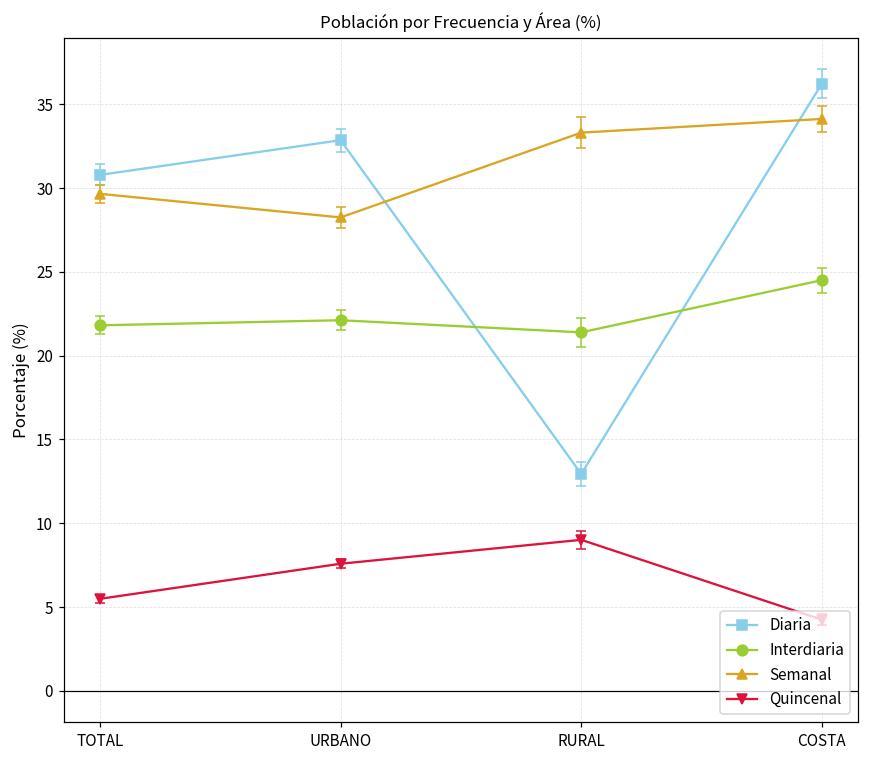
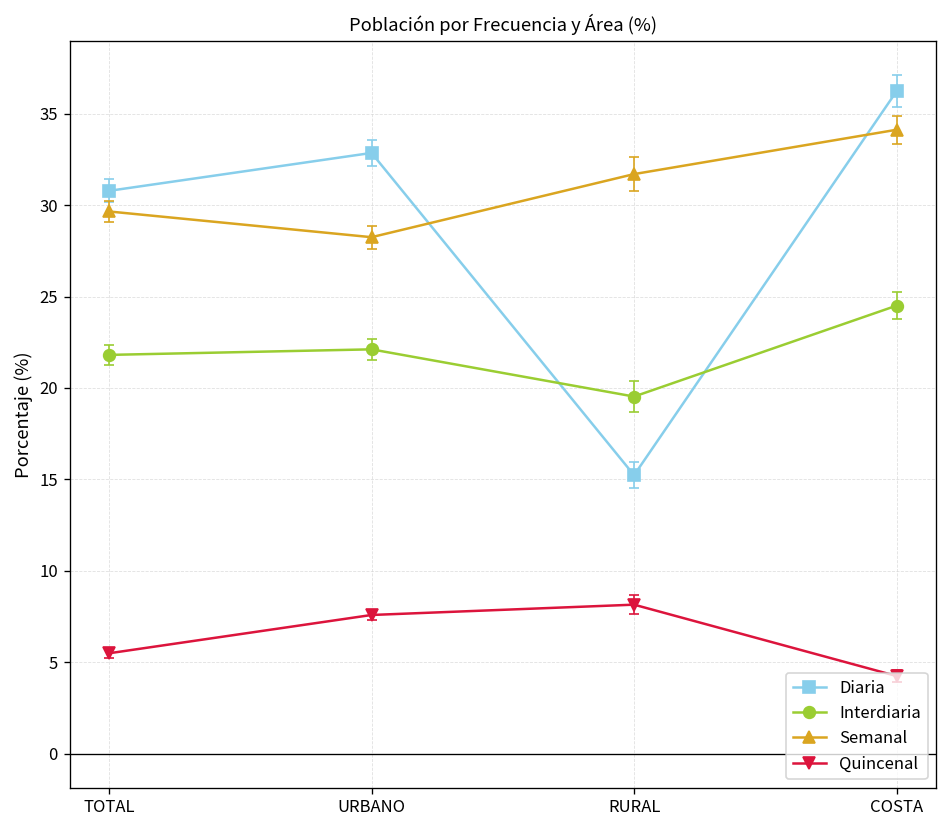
  {
    "Diaria": {
      "TOTAL": 30.8,
      "URBANO": 32.9,
-     "RURAL": 12.9,
+     "RURAL": 15.2,
      "COSTA": 36.2
    },
    "Interdiaria": {
      "TOTAL": 21.8,
      "URBANO": 22.1,
-     "RURAL": 21.4,
+     "RURAL": 19.5,
      "COSTA": 24.5
    },
    "Semanal": {
      "TOTAL": 29.7,
      "URBANO": 28.2,
-     "RURAL": 33.3,
+     "RURAL": 31.7,
      "COSTA": 34.1
    },
    "Quincenal": {
      "TOTAL": 5.5,
      "URBANO": 7.6,
-     "RURAL": 9.0
+     "RURAL": 8.1
    }
  }
